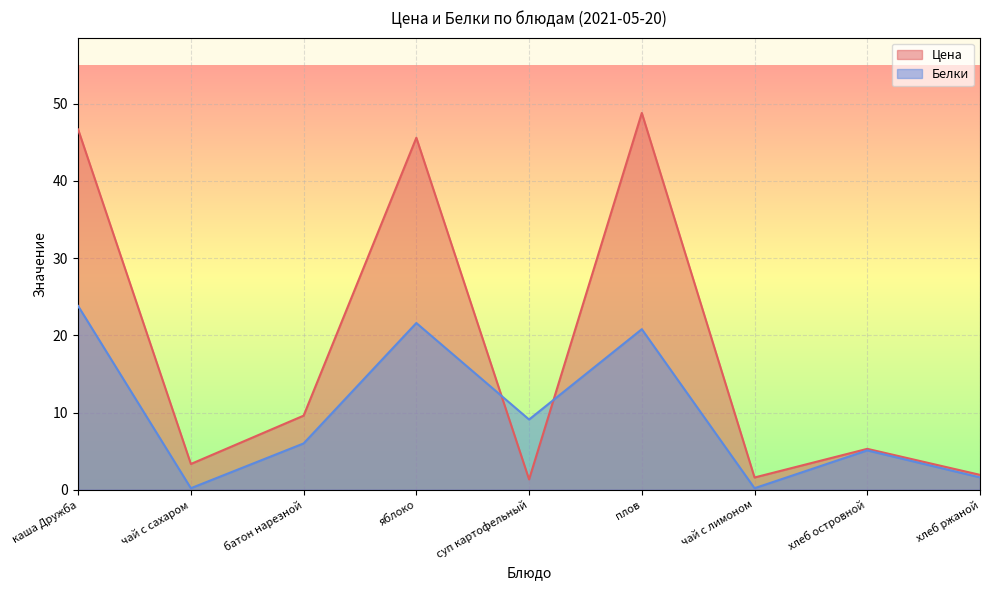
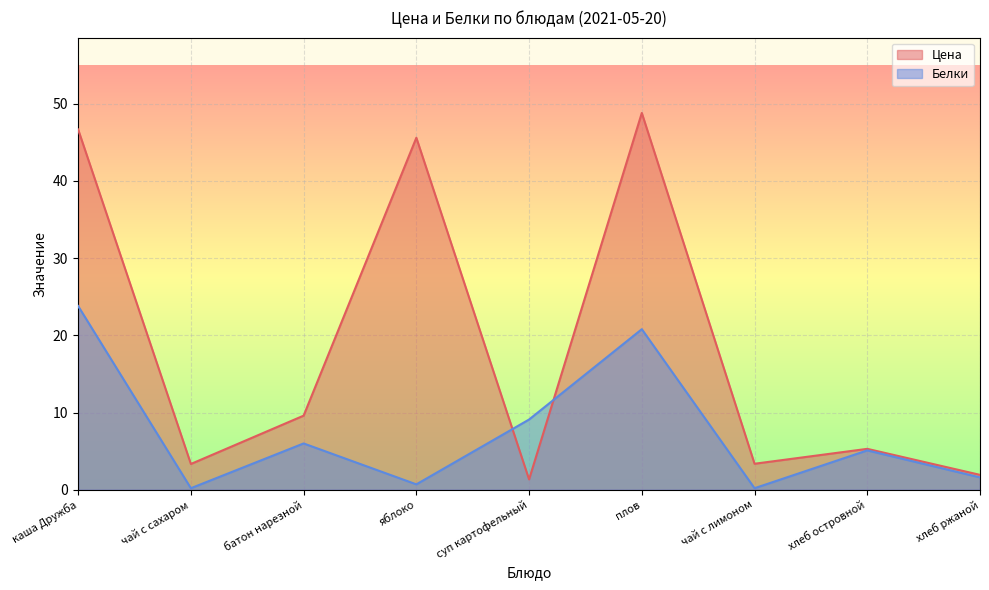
  {
    "Цена": {
      "каша Дружба": 47,
      "чай с сахаром": 3,
      "батон нарезной": 10,
      "яблоко": 46,
      "суп картофельный": 1,
      "плов": 49,
-     "чай с лимоном": 2
+     "чай с лимоном": 3
    },
    "Белки": {
      "каша Дружба": 24,
      "чай с сахаром": 0,
      "батон нарезной": 6,
-     "яблоко": 22,
+     "яблоко": 1,
      "суп картофельный": 9,
      "плов": 21,
      "чай с лимоном": 0
    }
  }
